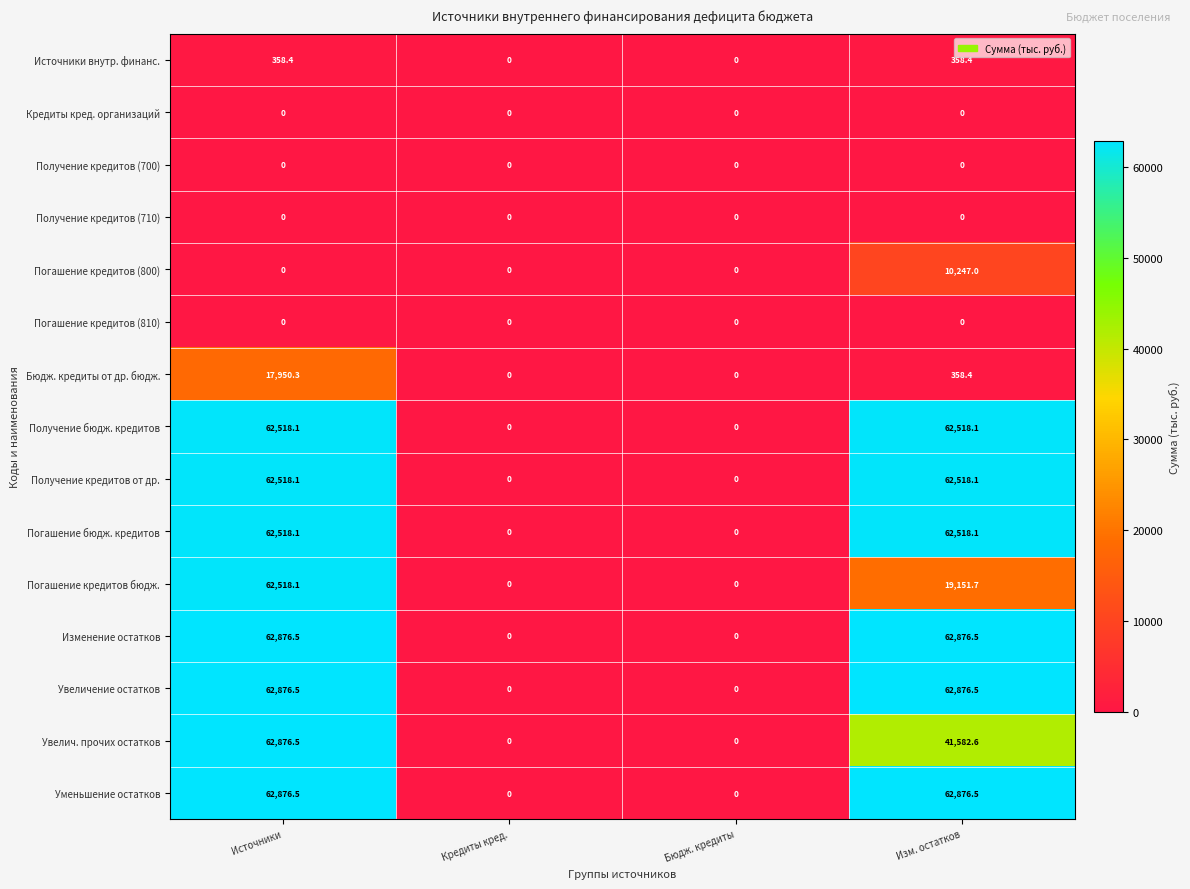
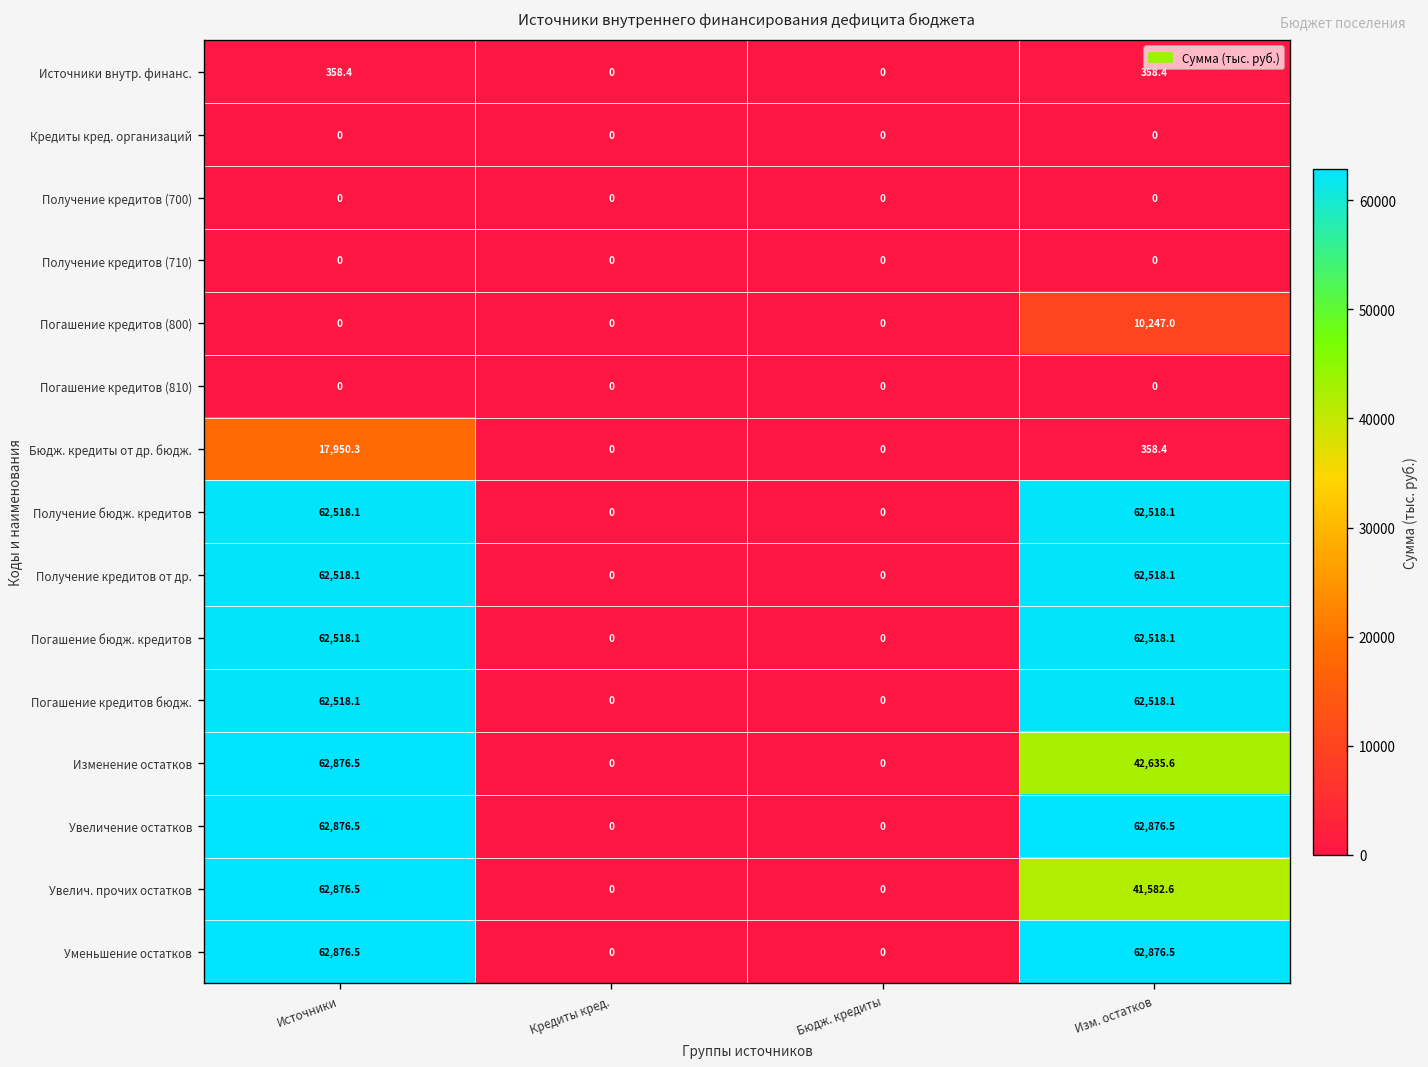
  {
    "Источники внутр. финанс.": {
      "Источники": "358.4",
      "Кредиты кред.": "0",
      "Бюдж. кредиты": "0"
    },
    "Кредиты кред. организаций": {
      "Источники": "0",
      "Кредиты кред.": "0",
      "Бюдж. кредиты": "0",
      "Изм. остатков": "0"
    },
    "Получение кредитов (700)": {
      "Источники": "0",
      "Кредиты кред.": "0",
      "Бюдж. кредиты": "0",
      "Изм. остатков": "0"
    },
    "Получение кредитов (710)": {
      "Источники": "0",
      "Кредиты кред.": "0",
      "Бюдж. кредиты": "0",
      "Изм. остатков": "0"
    },
    "Погашение кредитов (800)": {
      "Источники": "0",
      "Кредиты кред.": "0",
      "Бюдж. кредиты": "0",
      "Изм. остатков": "10,247.0"
    },
    "Погашение кредитов (810)": {
      "Источники": "0",
      "Кредиты кред.": "0",
      "Бюдж. кредиты": "0",
      "Изм. остатков": "0"
    },
    "Бюдж. кредиты от др. бюдж.": {
      "Источники": "17,950.3",
      "Кредиты кред.": "0",
      "Бюдж. кредиты": "0",
      "Изм. остатков": "358.4"
    },
    "Получение бюдж. кредитов": {
      "Источники": "62,518.1",
      "Кредиты кред.": "0",
      "Бюдж. кредиты": "0",
      "Изм. остатков": "62,518.1"
    },
    "Получение кредитов от др.": {
      "Источники": "62,518.1",
      "Кредиты кред.": "0",
      "Бюдж. кредиты": "0",
      "Изм. остатков": "62,518.1"
    },
    "Погашение бюдж. кредитов": {
      "Источники": "62,518.1",
      "Кредиты кред.": "0",
      "Бюдж. кредиты": "0",
      "Изм. остатков": "62,518.1"
    },
    "Погашение кредитов бюдж.": {
      "Источники": "62,518.1",
      "Кредиты кред.": "0",
      "Бюдж. кредиты": "0",
-     "Изм. остатков": "19,151.7"
+     "Изм. остатков": "62,518.1"
    },
    "Изменение остатков": {
      "Источники": "62,876.5",
      "Кредиты кред.": "0",
      "Бюдж. кредиты": "0",
-     "Изм. остатков": "62,876.5"
+     "Изм. остатков": "42,635.6"
    },
    "Увеличение остатков": {
      "Источники": "62,876.5",
      "Кредиты кред.": "0",
      "Бюдж. кредиты": "0",
      "Изм. остатков": "62,876.5"
    },
    "Увелич. прочих остатков": {
      "Источники": "62,876.5",
      "Кредиты кред.": "0",
      "Бюдж. кредиты": "0",
      "Изм. остатков": "41,582.6"
    },
    "Уменьшение остатков": {
      "Источники": "62,876.5",
      "Кредиты кред.": "0",
      "Бюдж. кредиты": "0",
      "Изм. остатков": "62,876.5"
    }
  }
